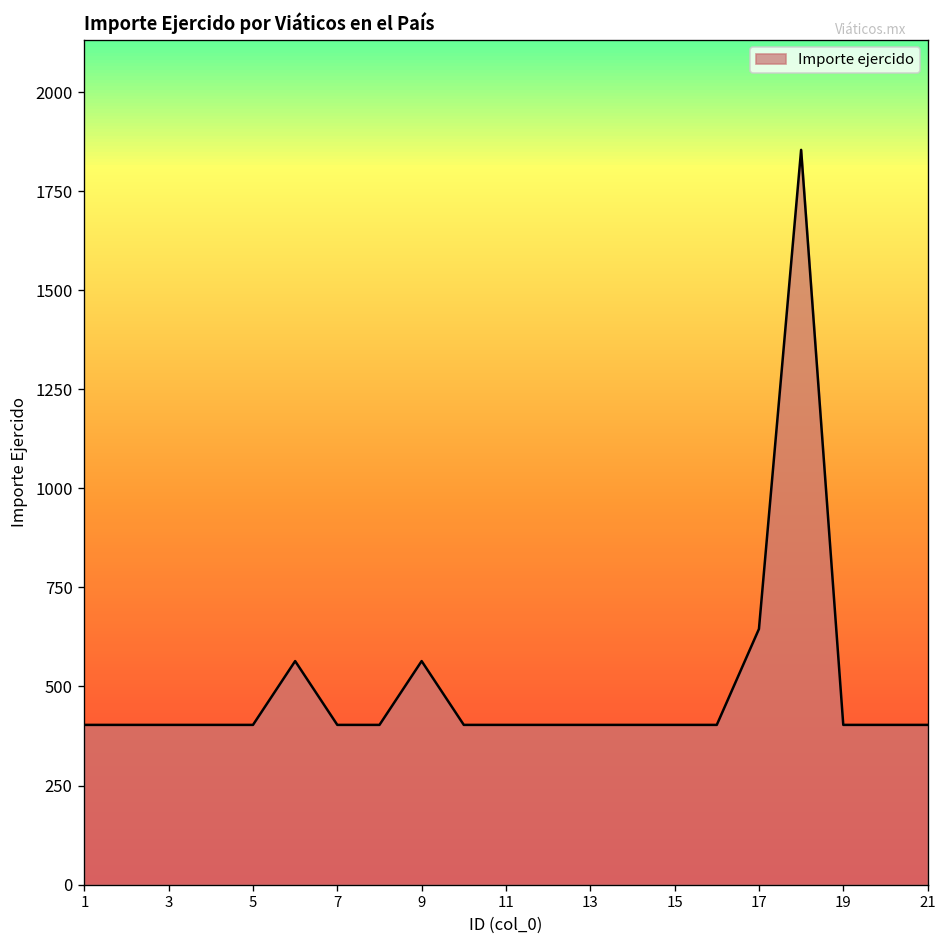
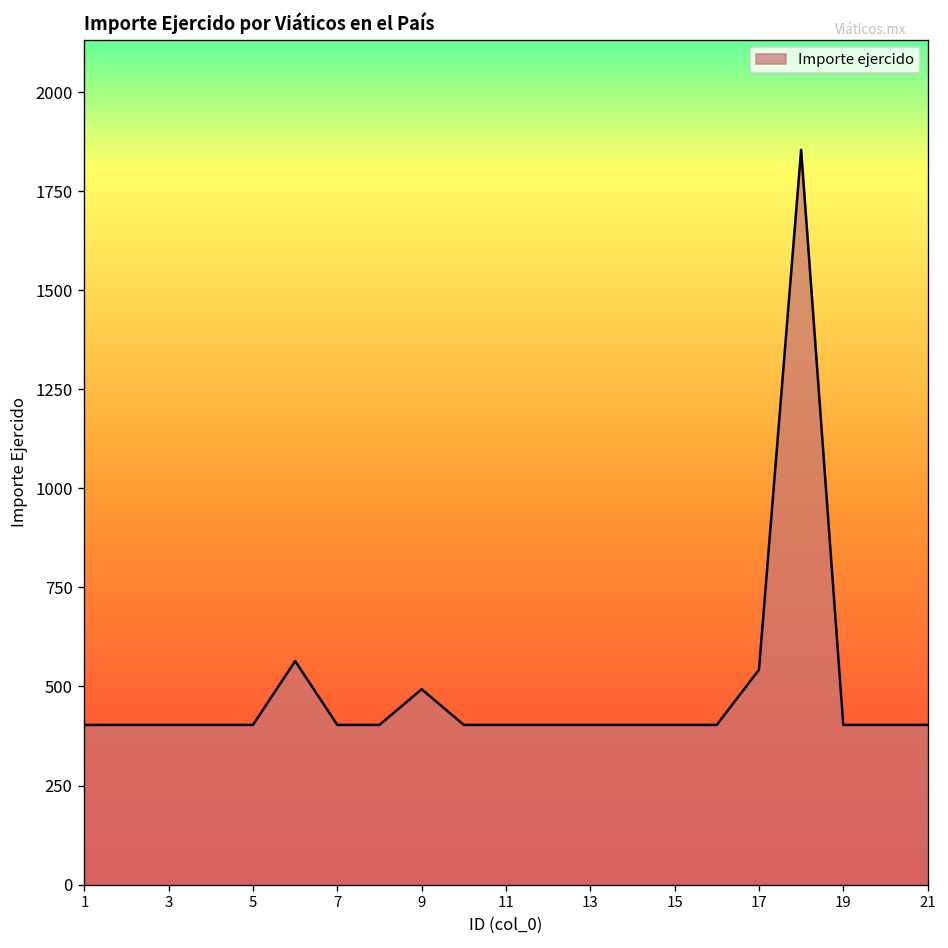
  {
    "1": 400,
    "3": 400,
    "5": 400,
    "7": 400,
-   "9": 560,
+   "9": 490,
    "11": 400,
    "13": 400,
    "15": 400,
-   "17": 650,
+   "17": 540,
    "19": 400,
    "21": 400
  }
